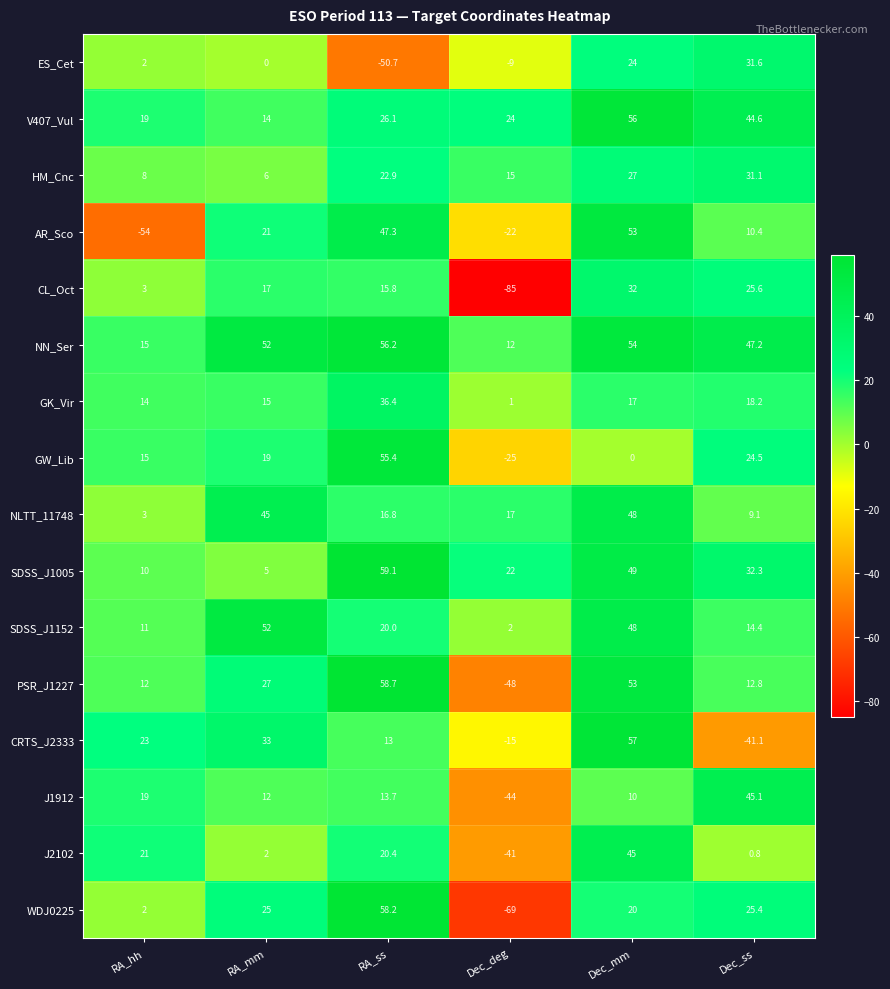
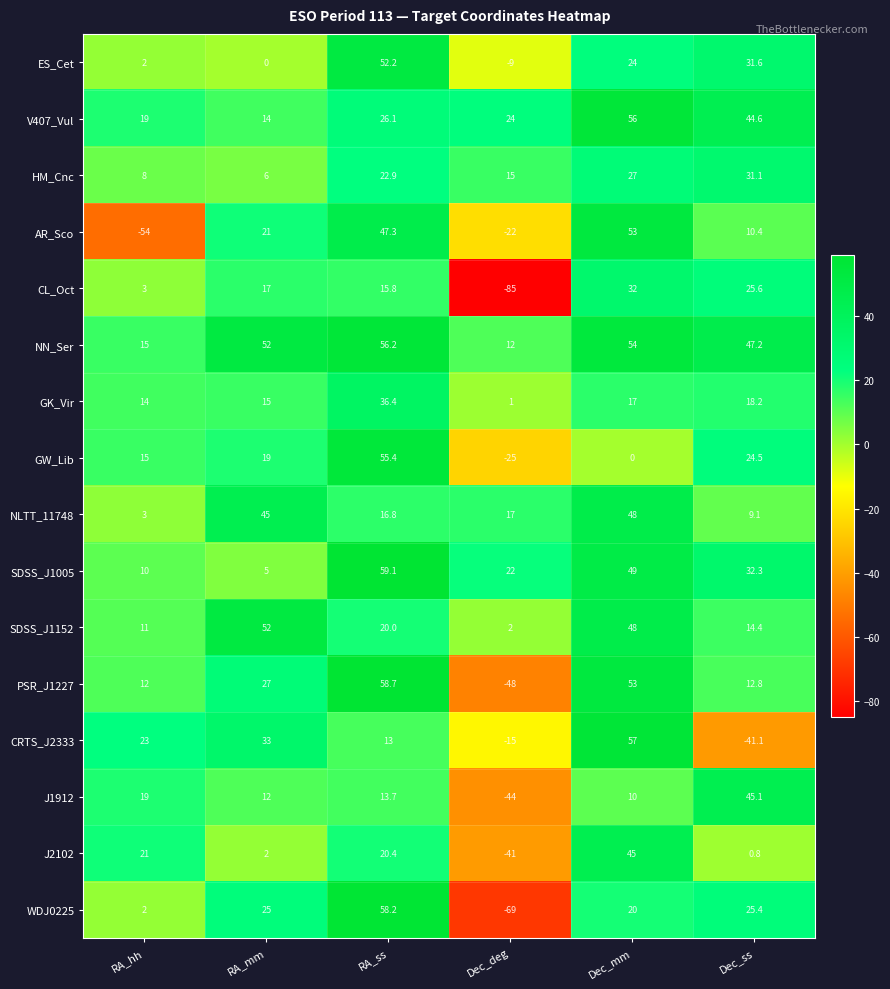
  {
    "ES_Cet": {
      "RA_hh": 2,
      "RA_mm": 0,
-     "RA_ss": -50.7,
+     "RA_ss": 52.2,
      "Dec_deg": -9,
      "Dec_mm": 24,
      "Dec_ss": 31.6
    },
    "V407_Vul": {
      "RA_hh": 19,
      "RA_mm": 14,
      "RA_ss": 26.1,
      "Dec_deg": 24,
      "Dec_mm": 56,
      "Dec_ss": 44.6
    },
    "HM_Cnc": {
      "RA_hh": 8,
      "RA_mm": 6,
      "RA_ss": 22.9,
      "Dec_deg": 15,
      "Dec_mm": 27,
      "Dec_ss": 31.1
    },
    "AR_Sco": {
      "RA_hh": -54,
      "RA_mm": 21,
      "RA_ss": 47.3,
      "Dec_deg": -22,
      "Dec_mm": 53,
      "Dec_ss": 10.4
    },
    "CL_Oct": {
      "RA_hh": 3,
      "RA_mm": 17,
      "RA_ss": 15.8,
      "Dec_deg": -85,
      "Dec_mm": 32,
      "Dec_ss": 25.6
    },
    "NN_Ser": {
      "RA_hh": 15,
      "RA_mm": 52,
      "RA_ss": 56.2,
      "Dec_deg": 12,
      "Dec_mm": 54,
      "Dec_ss": 47.2
    },
    "GK_Vir": {
      "RA_hh": 14,
      "RA_mm": 15,
      "RA_ss": 36.4,
      "Dec_deg": 1,
      "Dec_mm": 17,
      "Dec_ss": 18.2
    },
    "GW_Lib": {
      "RA_hh": 15,
      "RA_mm": 19,
      "RA_ss": 55.4,
      "Dec_deg": -25,
      "Dec_mm": 0,
      "Dec_ss": 24.5
    },
    "NLTT_11748": {
      "RA_hh": 3,
      "RA_mm": 45,
      "RA_ss": 16.8,
      "Dec_deg": 17,
      "Dec_mm": 48,
      "Dec_ss": 9.1
    },
    "SDSS_J1005": {
      "RA_hh": 10,
      "RA_mm": 5,
      "RA_ss": 59.1,
      "Dec_deg": 22,
      "Dec_mm": 49,
      "Dec_ss": 32.3
    },
    "SDSS_J1152": {
      "RA_hh": 11,
      "RA_mm": 52,
      "RA_ss": 20.0,
      "Dec_deg": 2,
      "Dec_mm": 48,
      "Dec_ss": 14.4
    },
    "PSR_J1227": {
      "RA_hh": 12,
      "RA_mm": 27,
      "RA_ss": 58.7,
      "Dec_deg": -48,
      "Dec_mm": 53,
      "Dec_ss": 12.8
    },
    "CRTS_J2333": {
      "RA_hh": 23,
      "RA_mm": 33,
      "RA_ss": 13,
      "Dec_deg": -15,
      "Dec_mm": 57,
      "Dec_ss": -41.1
    },
    "J1912": {
      "RA_hh": 19,
      "RA_mm": 12,
      "RA_ss": 13.7,
      "Dec_deg": -44,
      "Dec_mm": 10,
      "Dec_ss": 45.1
    },
    "J2102": {
      "RA_hh": 21,
      "RA_mm": 2,
      "RA_ss": 20.4,
      "Dec_deg": -41,
      "Dec_mm": 45,
      "Dec_ss": 0.8
    },
    "WDJ0225": {
      "RA_hh": 2,
      "RA_mm": 25,
      "RA_ss": 58.2,
      "Dec_deg": -69,
      "Dec_mm": 20,
      "Dec_ss": 25.4
    }
  }
